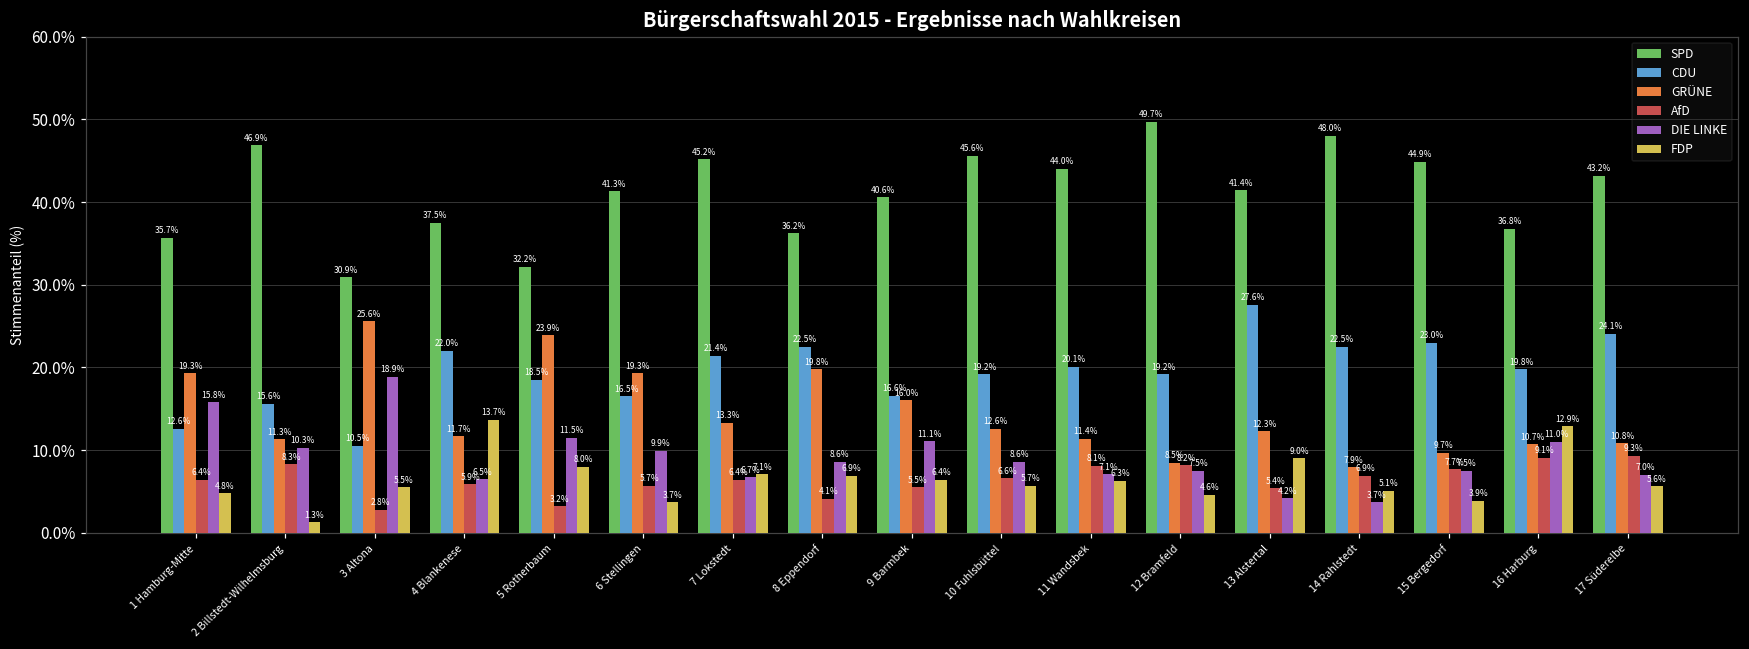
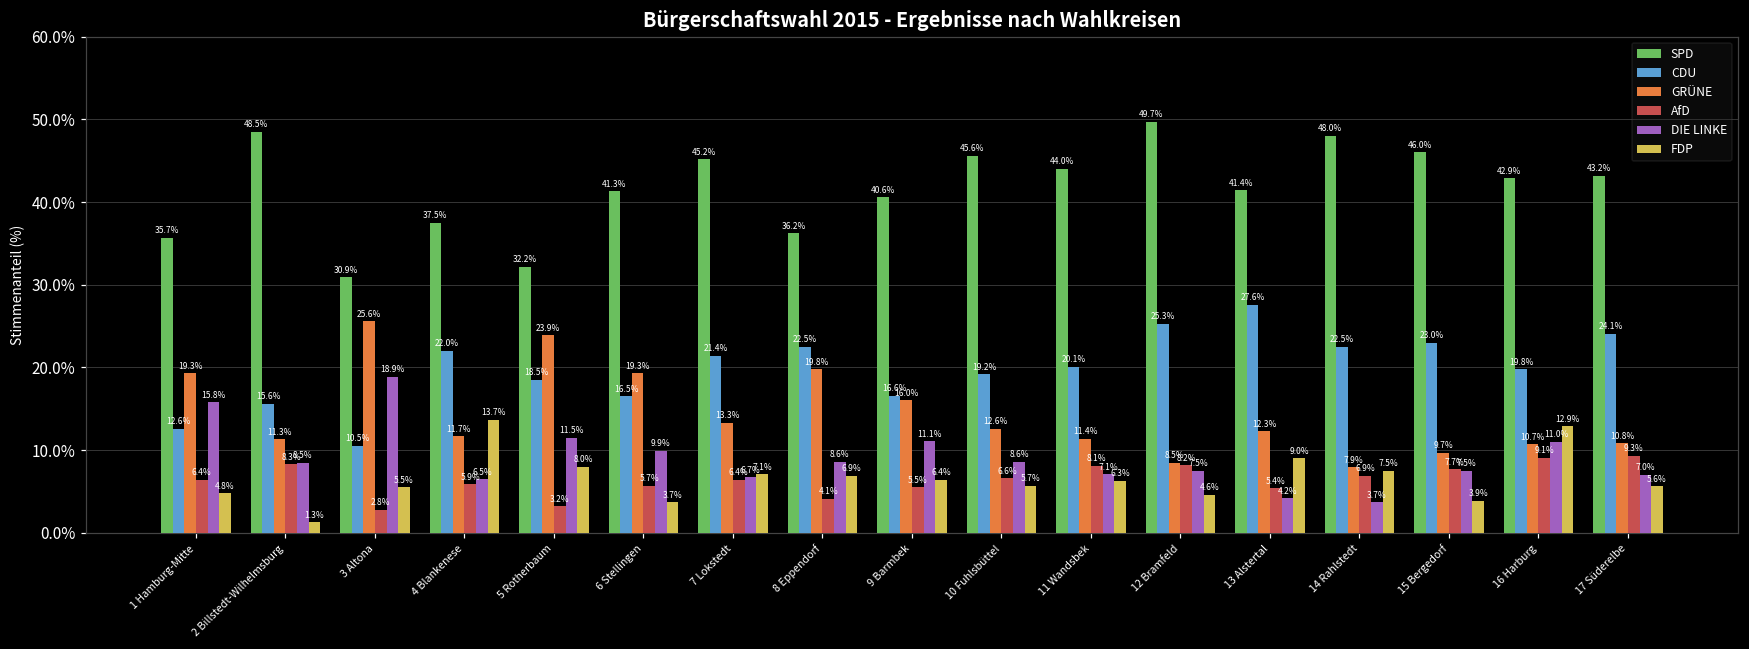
  {
    "SPD": {
      "1 Hamburg-Mitte": "35.7%",
-     "2 Billstedt-Wilhelmsburg": "46.9%",
+     "2 Billstedt-Wilhelmsburg": "48.5%",
      "3 Altona": "30.9%",
      "4 Blankenese": "37.5%",
      "5 Rotherbaum": "32.2%",
      "6 Stellingen": "41.3%",
      "7 Lokstedt": "45.2%",
      "8 Eppendorf": "36.2%",
      "9 Barmbek": "40.6%",
      "10 Fuhlsbüttel": "45.6%",
      "11 Wandsbek": "44.0%",
      "12 Bramfeld": "49.7%",
      "13 Alstertal": "41.4%",
      "14 Rahlstedt": "48.0%",
-     "15 Bergedorf": "44.9%",
-     "16 Harburg": "36.8%",
+     "15 Bergedorf": "46.0%",
+     "16 Harburg": "42.9%",
      "17 Süderelbe": "43.2%"
    },
    "CDU": {
      "1 Hamburg-Mitte": "12.6%",
      "2 Billstedt-Wilhelmsburg": "15.6%",
      "3 Altona": "10.5%",
      "4 Blankenese": "22.0%",
      "5 Rotherbaum": "18.5%",
      "6 Stellingen": "16.5%",
      "7 Lokstedt": "21.4%",
      "8 Eppendorf": "22.5%",
      "10 Fuhlsbüttel": "19.2%",
      "11 Wandsbek": "20.1%",
-     "12 Bramfeld": "19.2%",
+     "12 Bramfeld": "25.3%",
      "13 Alstertal": "27.6%",
      "14 Rahlstedt": "22.5%",
      "15 Bergedorf": "23.0%",
      "16 Harburg": "19.8%",
      "17 Süderelbe": "24.1%"
    },
    "DIE LINKE": {
      "1 Hamburg-Mitte": "15.8%",
-     "2 Billstedt-Wilhelmsburg": "10.3%",
+     "2 Billstedt-Wilhelmsburg": "8.5%",
      "3 Altona": "18.9%",
      "5 Rotherbaum": "11.5%",
      "6 Stellingen": "9.9%",
      "8 Eppendorf": "8.6%",
      "9 Barmbek": "11.1%",
      "10 Fuhlsbüttel": "8.6%",
      "11 Wandsbek": "7.1%",
      "12 Bramfeld": "7.5%",
      "13 Alstertal": "4.2%",
      "14 Rahlstedt": "3.7%",
      "16 Harburg": "11.0%",
      "17 Süderelbe": "7.0%"
    },
    "FDP": {
      "1 Hamburg-Mitte": "4.8%",
      "2 Billstedt-Wilhelmsburg": "1.3%",
      "3 Altona": "5.5%",
      "4 Blankenese": "13.7%",
      "5 Rotherbaum": "8.0%",
      "6 Stellingen": "3.7%",
      "8 Eppendorf": "6.9%",
      "9 Barmbek": "6.4%",
      "10 Fuhlsbüttel": "5.7%",
      "11 Wandsbek": "6.3%",
      "12 Bramfeld": "4.6%",
      "13 Alstertal": "9.0%",
-     "14 Rahlstedt": "5.1%",
+     "14 Rahlstedt": "7.5%",
      "15 Bergedorf": "3.9%",
      "16 Harburg": "12.9%",
      "17 Süderelbe": "5.6%"
    }
  }
